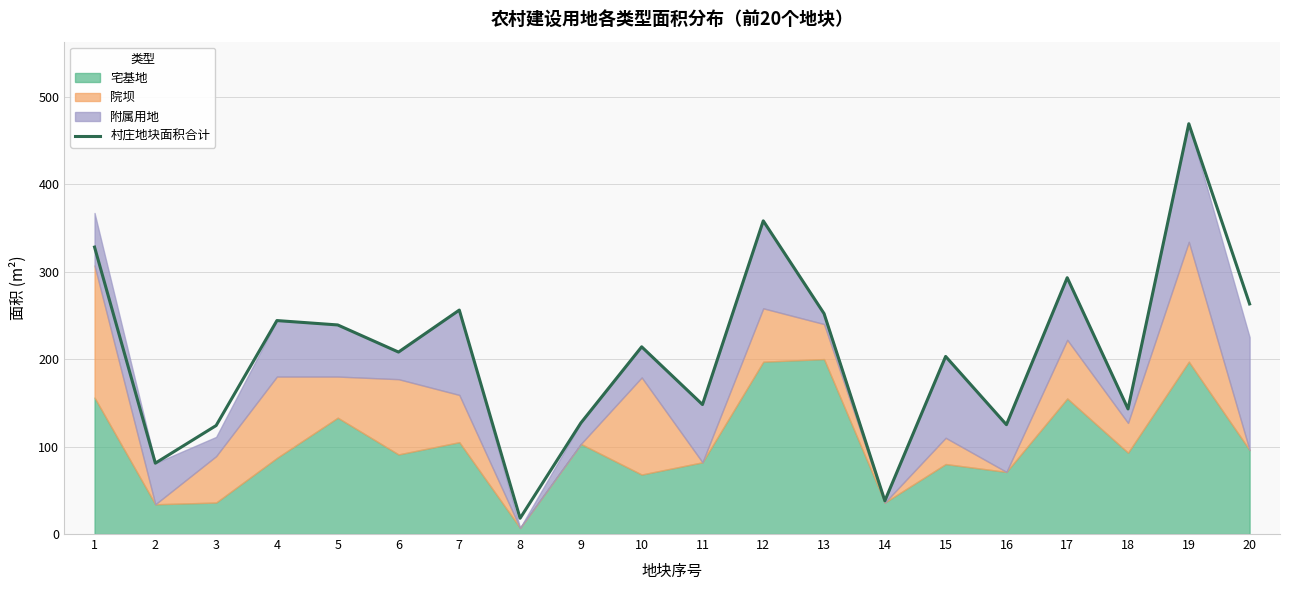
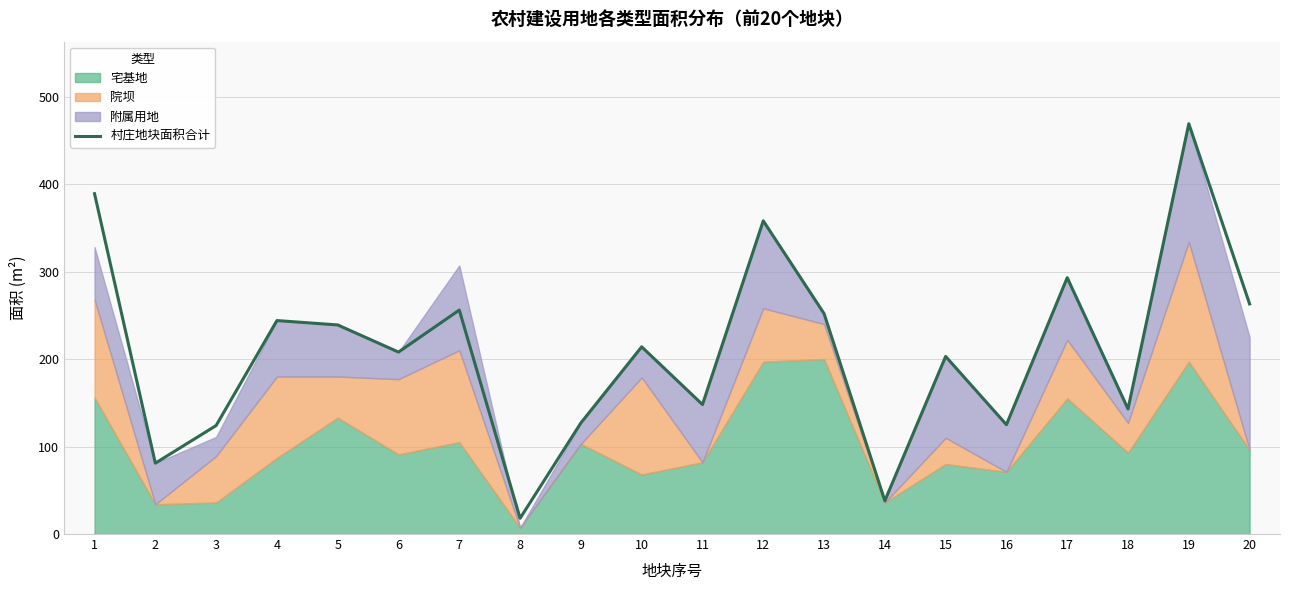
  {
    "村庄地块面积合计": {
-     "1": 330,
+     "1": 390,
      "3": 120,
      "8": 20,
      "20": 260
    },
    "宅基地": {
      "1": 160,
      "3": 40,
      "4": 90,
      "5": 130,
      "6": 90,
      "7": 110,
      "10": 70,
      "12": 200,
      "13": 200,
      "15": 80,
      "17": 160,
      "18": 90,
      "19": 200
    },
    "院坝": {
-     "1": 150,
+     "1": 110,
      "3": 50,
      "4": 90,
      "5": 50,
      "6": 90,
-     "7": 50,
+     "7": 110,
      "10": 110,
      "12": 60,
      "13": 40,
      "15": 30,
      "17": 70,
      "18": 30,
      "19": 140
    },
    "附属用地": {
      "1": 60,
      "3": 20,
      "20": 130
    }
  }
